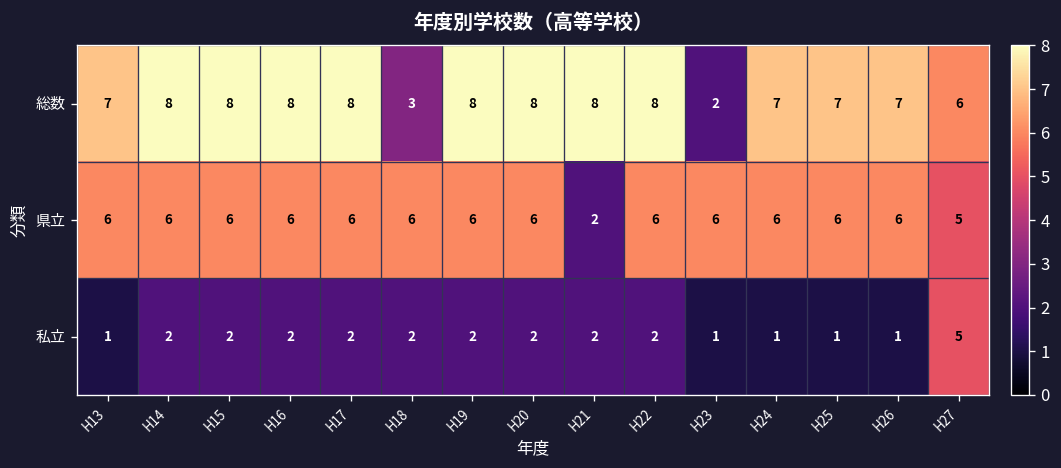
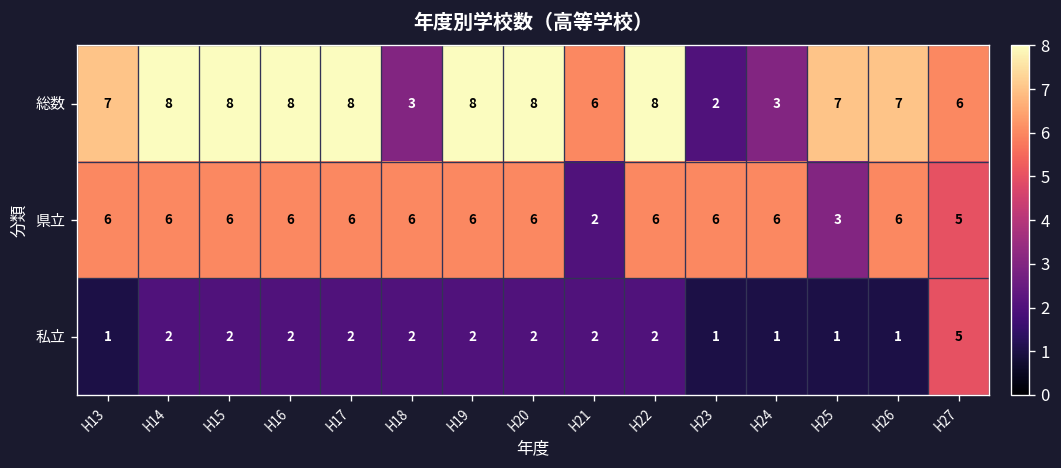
  {
    "総数": {
      "H13": 7,
      "H14": 8,
      "H15": 8,
      "H16": 8,
      "H17": 8,
      "H18": 3,
      "H19": 8,
      "H20": 8,
-     "H21": 8,
+     "H21": 6,
      "H22": 8,
      "H23": 2,
-     "H24": 7,
+     "H24": 3,
      "H25": 7,
      "H26": 7,
      "H27": 6
    },
    "県立": {
      "H13": 6,
      "H14": 6,
      "H15": 6,
      "H16": 6,
      "H17": 6,
      "H18": 6,
      "H19": 6,
      "H20": 6,
      "H21": 2,
      "H22": 6,
      "H23": 6,
      "H24": 6,
-     "H25": 6,
+     "H25": 3,
      "H26": 6,
      "H27": 5
    },
    "私立": {
      "H13": 1,
      "H14": 2,
      "H15": 2,
      "H16": 2,
      "H17": 2,
      "H18": 2,
      "H19": 2,
      "H20": 2,
      "H21": 2,
      "H22": 2,
      "H23": 1,
      "H24": 1,
      "H25": 1,
      "H26": 1,
      "H27": 5
    }
  }
